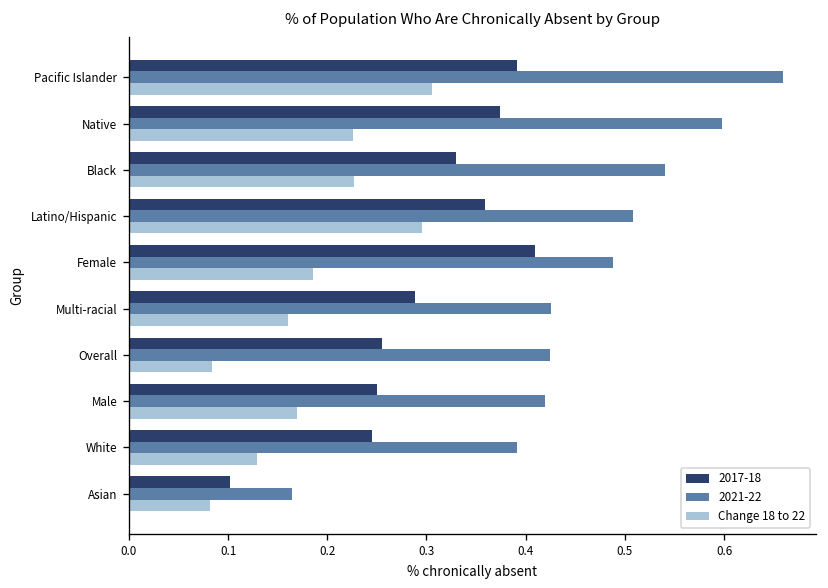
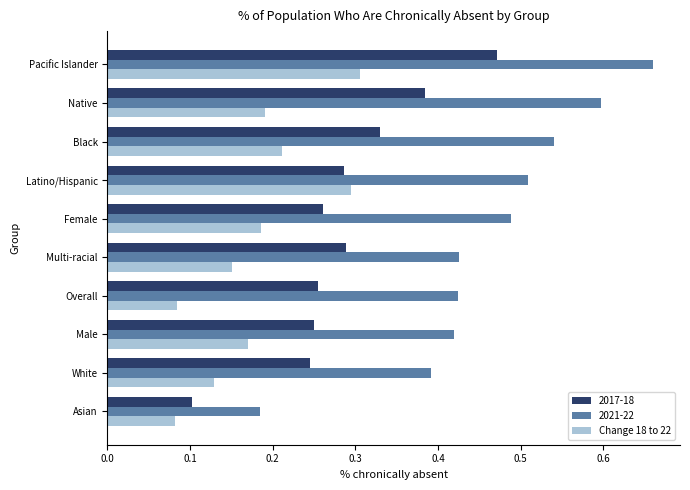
  {
    "2017-18": {
-     "Pacific Islander": 0.39,
-     "Native": 0.37,
+     "Pacific Islander": 0.47,
+     "Native": 0.38,
      "Black": 0.33,
-     "Latino/Hispanic": 0.36,
-     "Female": 0.41,
+     "Latino/Hispanic": 0.29,
+     "Female": 0.26,
      "Multi-racial": 0.29,
      "Overall": 0.26,
      "Male": 0.25,
      "White": 0.24,
      "Asian": 0.10
    },
    "2021-22": {
      "Pacific Islander": 0.66,
      "Native": 0.60,
      "Black": 0.54,
      "Latino/Hispanic": 0.51,
      "Female": 0.49,
      "Multi-racial": 0.43,
      "Overall": 0.42,
      "Male": 0.42,
      "White": 0.39,
-     "Asian": 0.16
+     "Asian": 0.18
    },
    "Change 18 to 22": {
      "Pacific Islander": 0.31,
-     "Native": 0.23,
-     "Black": 0.23,
+     "Native": 0.19,
+     "Black": 0.21,
      "Latino/Hispanic": 0.30,
      "Female": 0.19,
-     "Multi-racial": 0.16,
+     "Multi-racial": 0.15,
      "Overall": 0.08,
      "Male": 0.17,
      "White": 0.13,
      "Asian": 0.08
    }
  }
